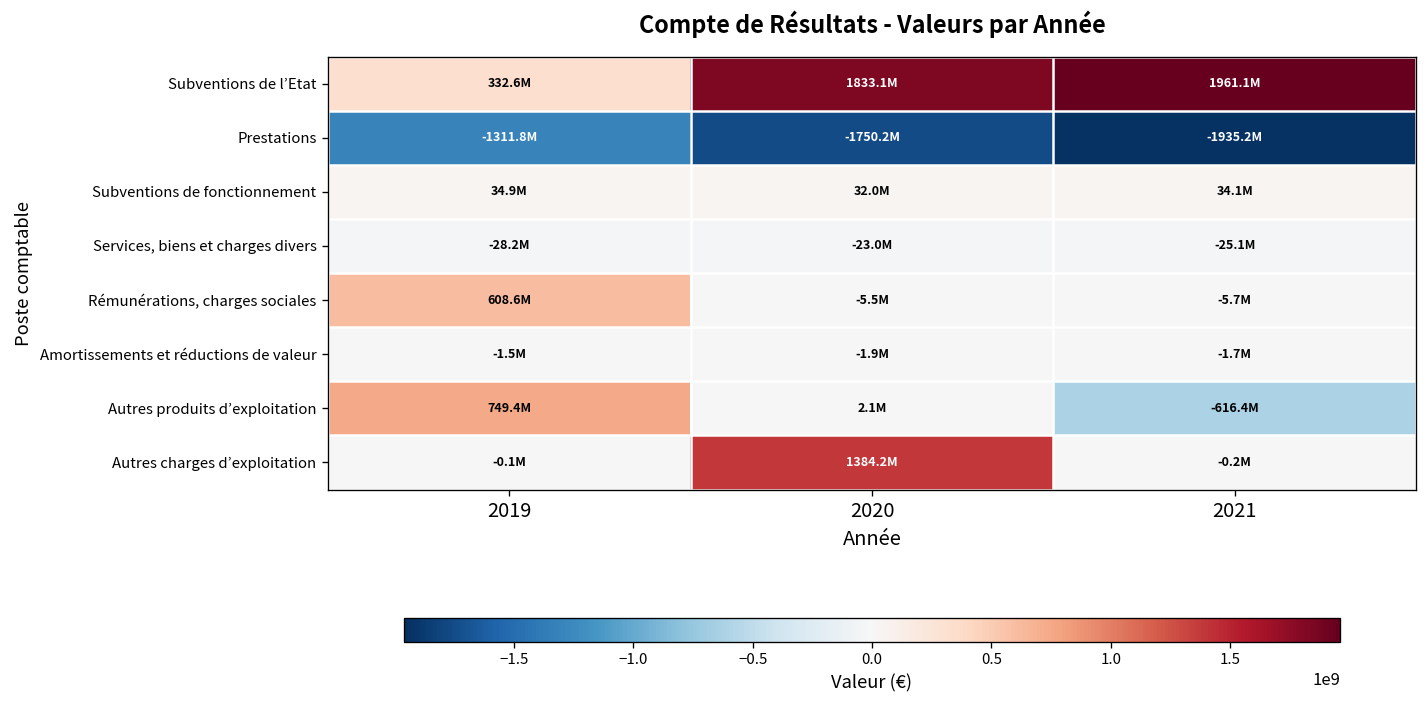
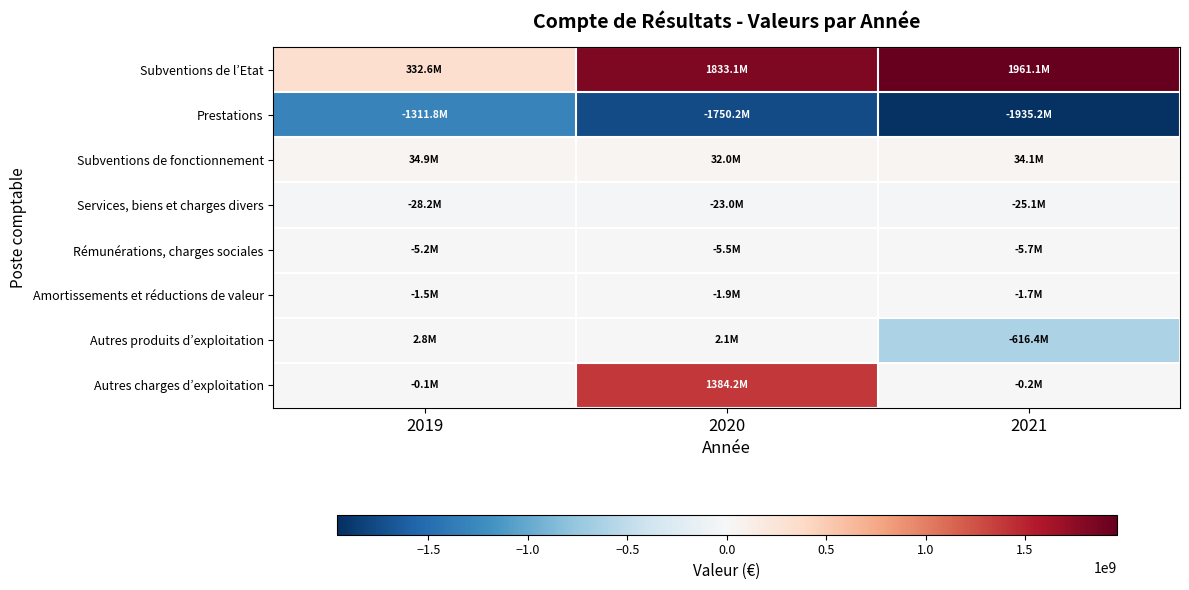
  {
    "Subventions de l’Etat": {
      "2019": "332.6M",
      "2020": "1833.1M",
      "2021": "1961.1M"
    },
    "Prestations": {
      "2019": "-1311.8M",
      "2020": "-1750.2M",
      "2021": "-1935.2M"
    },
    "Subventions de fonctionnement": {
      "2019": "34.9M",
      "2020": "32.0M",
      "2021": "34.1M"
    },
    "Services, biens et charges divers": {
      "2019": "-28.2M",
      "2020": "-23.0M",
      "2021": "-25.1M"
    },
    "Rémunérations, charges sociales": {
-     "2019": "608.6M",
+     "2019": "-5.2M",
      "2020": "-5.5M",
      "2021": "-5.7M"
    },
    "Amortissements et réductions de valeur": {
      "2019": "-1.5M",
      "2020": "-1.9M",
      "2021": "-1.7M"
    },
    "Autres produits d’exploitation": {
-     "2019": "749.4M",
+     "2019": "2.8M",
      "2020": "2.1M",
      "2021": "-616.4M"
    },
    "Autres charges d’exploitation": {
      "2019": "-0.1M",
      "2020": "1384.2M",
      "2021": "-0.2M"
    }
  }
